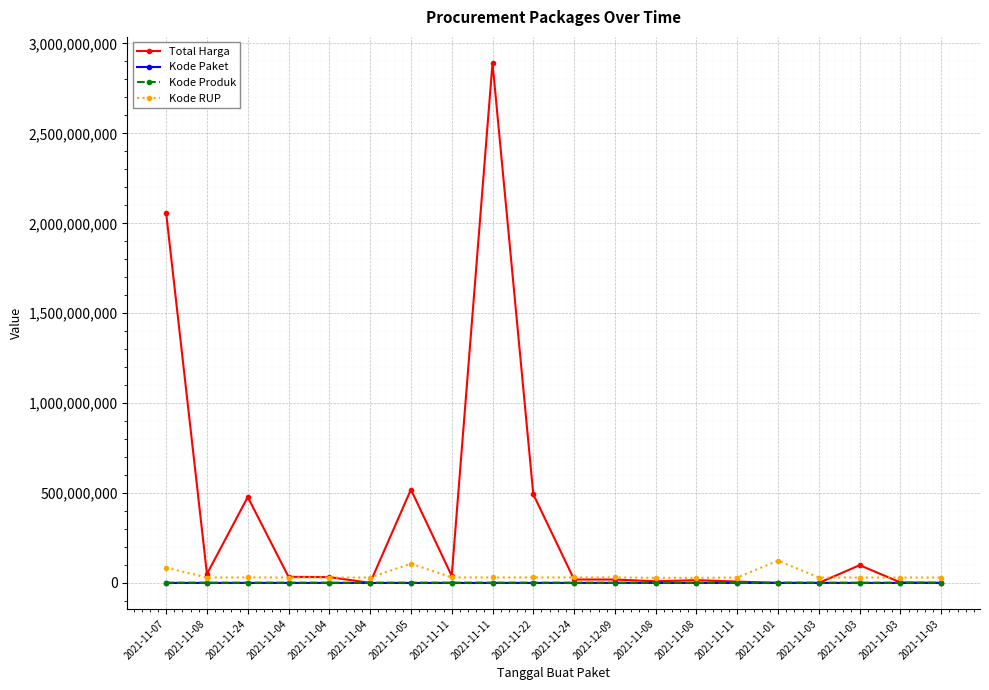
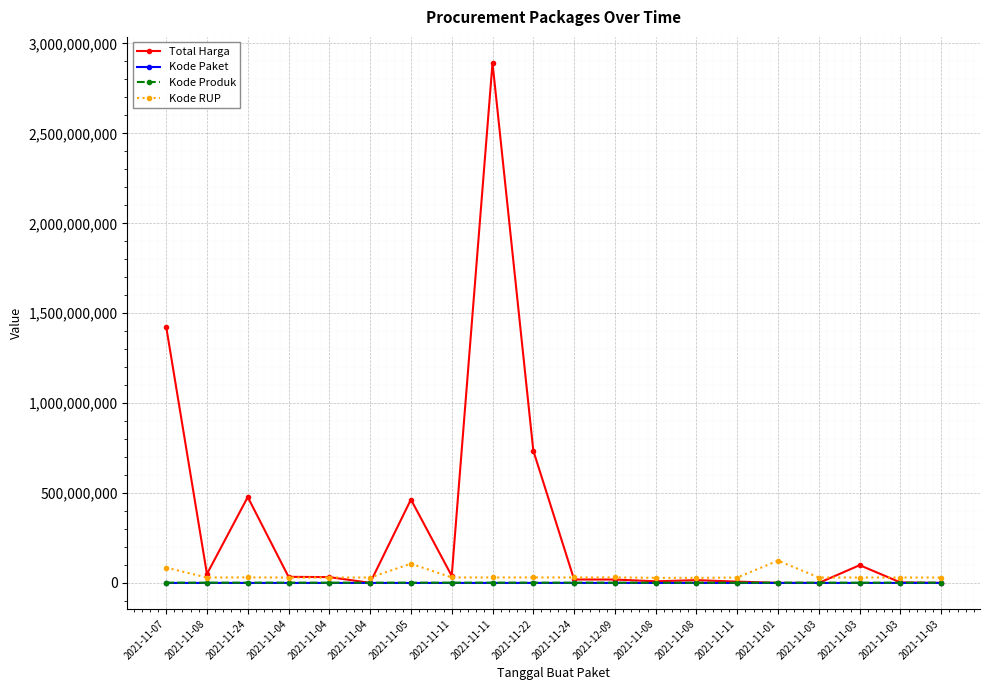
  {
    "Total Harga": {
-     "2021-11-07": "2,060,000,000",
-     "2021-11-05": "520,000,000",
-     "2021-11-22": "490,000,000"
+     "2021-11-07": "1,430,000,000",
+     "2021-11-05": "460,000,000",
+     "2021-11-22": "740,000,000"
    },
    "Kode Produk": {
      "2021-11-07": "0",
      "2021-11-05": "0",
      "2021-11-22": "0",
      "2021-12-09": "0"
    },
    "Kode RUP": {
      "2021-11-07": "90,000,000",
      "2021-11-05": "110,000,000",
      "2021-11-22": "30,000,000",
      "2021-11-01": "120,000,000"
    }
  }
